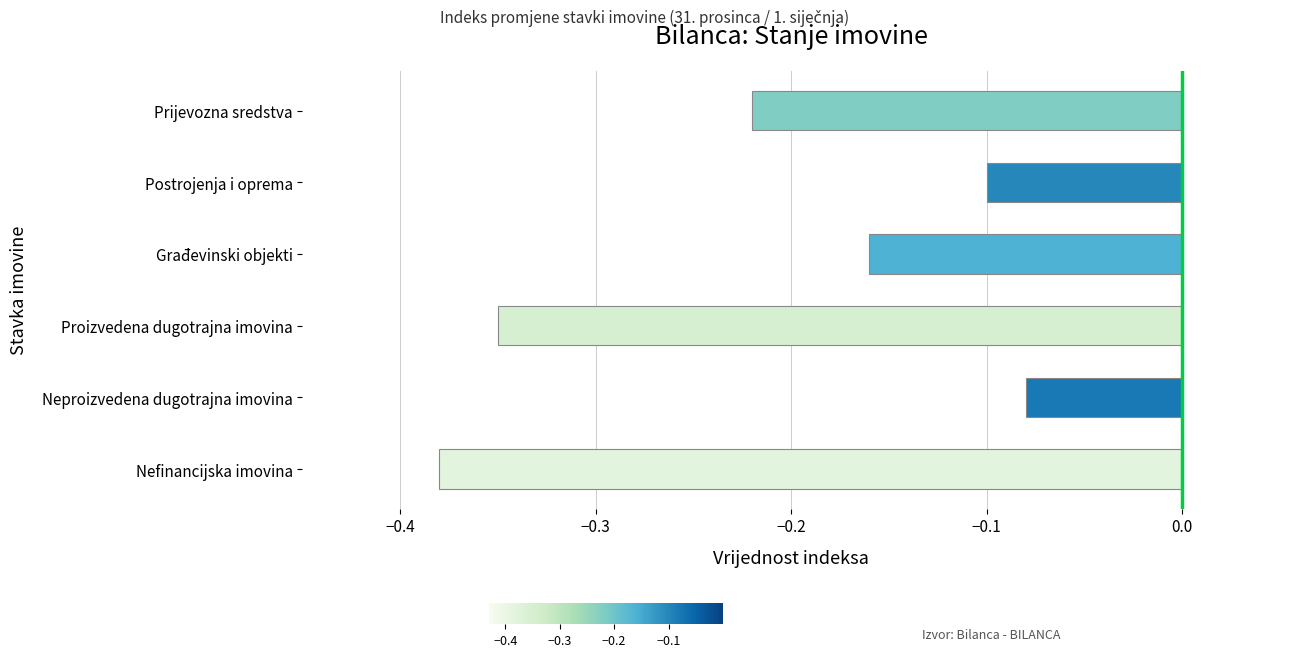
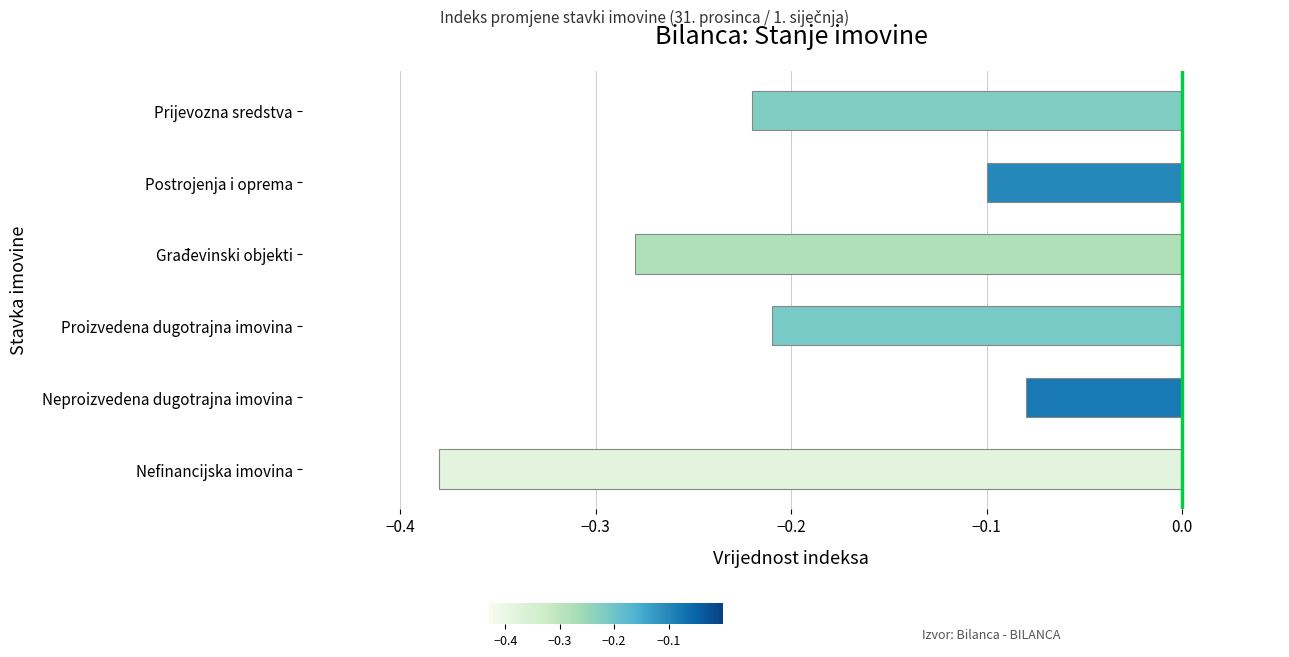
  {
    "Prijevozna sredstva": -0.22,
    "Postrojenja i oprema": -0.10,
-   "Građevinski objekti": -0.16,
-   "Proizvedena dugotrajna imovina": -0.35,
+   "Građevinski objekti": -0.28,
+   "Proizvedena dugotrajna imovina": -0.21,
    "Neproizvedena dugotrajna imovina": -0.08,
    "Nefinancijska imovina": -0.38
  }
